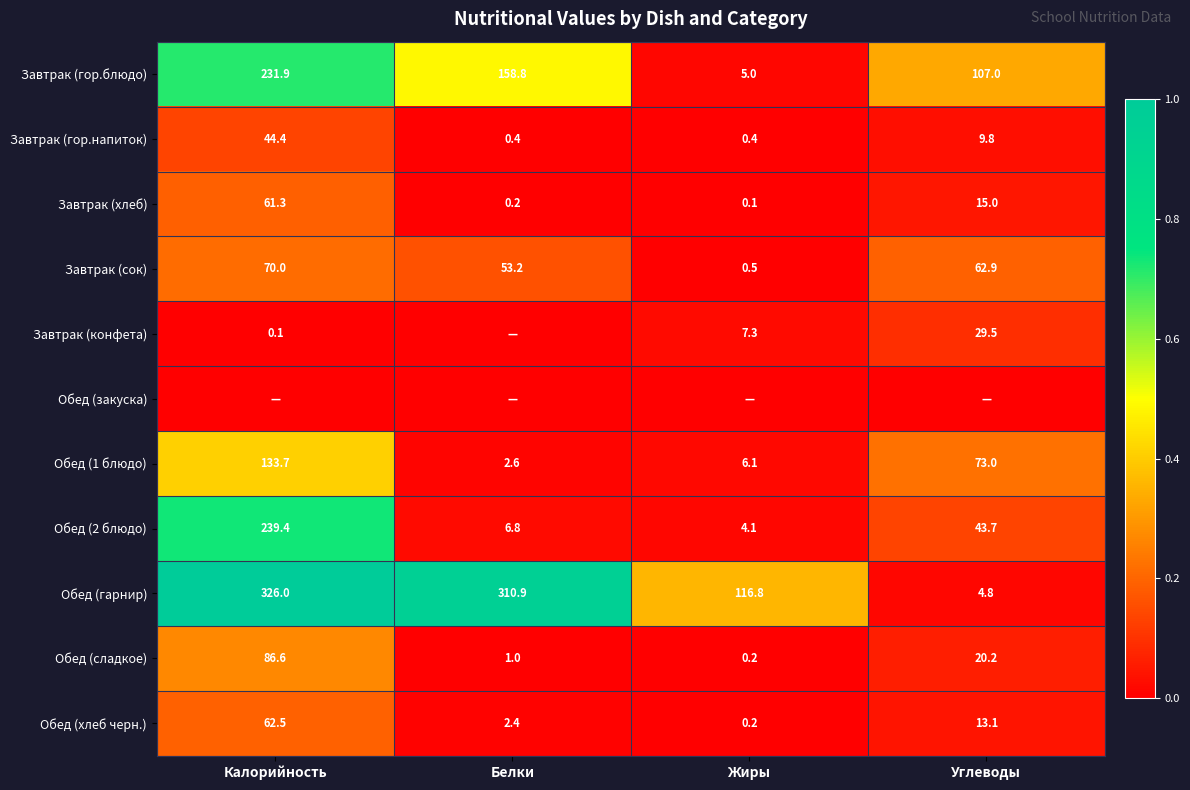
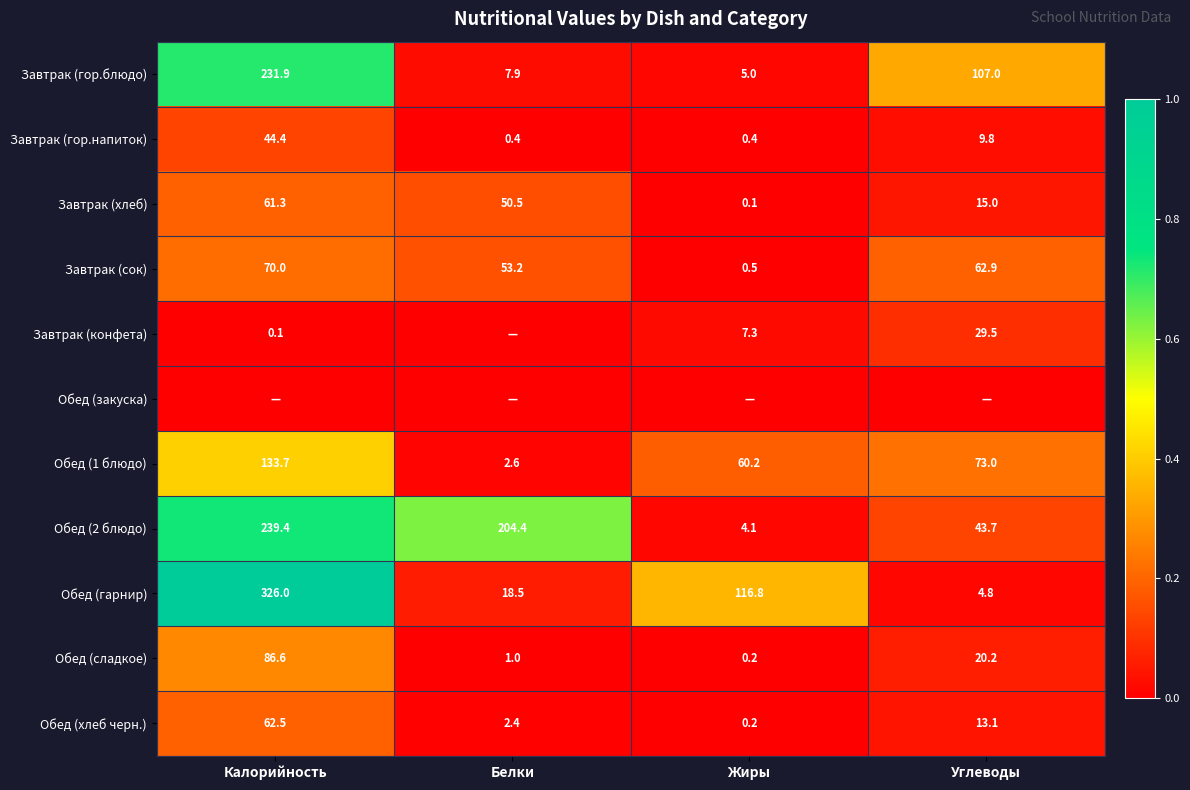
  {
    "Завтрак (гор.блюдо)": {
      "Калорийность": 231.9,
-     "Белки": 158.8,
+     "Белки": 7.9,
      "Жиры": 5.0,
      "Углеводы": 107.0
    },
    "Завтрак (гор.напиток)": {
      "Калорийность": 44.4,
      "Белки": 0.4,
      "Жиры": 0.4,
      "Углеводы": 9.8
    },
    "Завтрак (хлеб)": {
      "Калорийность": 61.3,
-     "Белки": 0.2,
+     "Белки": 50.5,
      "Жиры": 0.1,
      "Углеводы": 15.0
    },
    "Завтрак (сок)": {
      "Калорийность": 70.0,
      "Белки": 53.2,
      "Жиры": 0.5,
      "Углеводы": 62.9
    },
    "Завтрак (конфета)": {
      "Калорийность": 0.1,
      "Жиры": 7.3,
      "Углеводы": 29.5
    },
    "Обед (1 блюдо)": {
      "Калорийность": 133.7,
      "Белки": 2.6,
-     "Жиры": 6.1,
+     "Жиры": 60.2,
      "Углеводы": 73.0
    },
    "Обед (2 блюдо)": {
      "Калорийность": 239.4,
-     "Белки": 6.8,
+     "Белки": 204.4,
      "Жиры": 4.1,
      "Углеводы": 43.7
    },
    "Обед (гарнир)": {
      "Калорийность": 326.0,
-     "Белки": 310.9,
+     "Белки": 18.5,
      "Жиры": 116.8,
      "Углеводы": 4.8
    },
    "Обед (сладкое)": {
      "Калорийность": 86.6,
      "Белки": 1.0,
      "Жиры": 0.2,
      "Углеводы": 20.2
    },
    "Обед (хлеб черн.)": {
      "Калорийность": 62.5,
      "Белки": 2.4,
      "Жиры": 0.2,
      "Углеводы": 13.1
    }
  }
